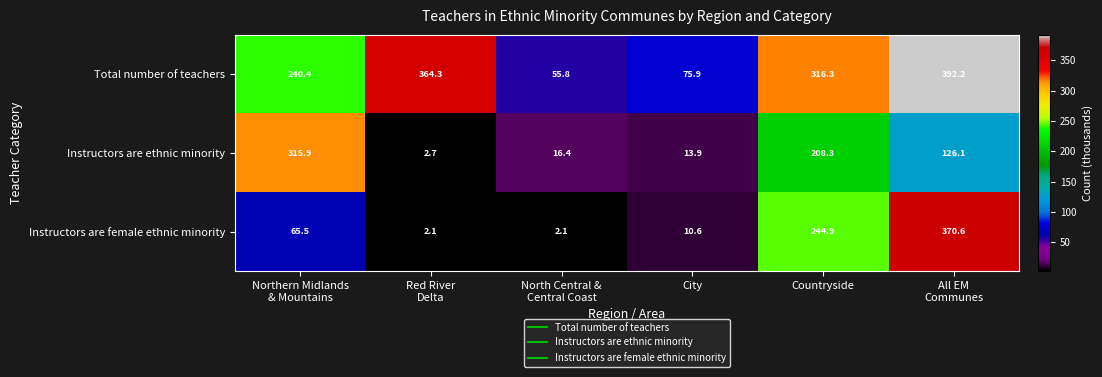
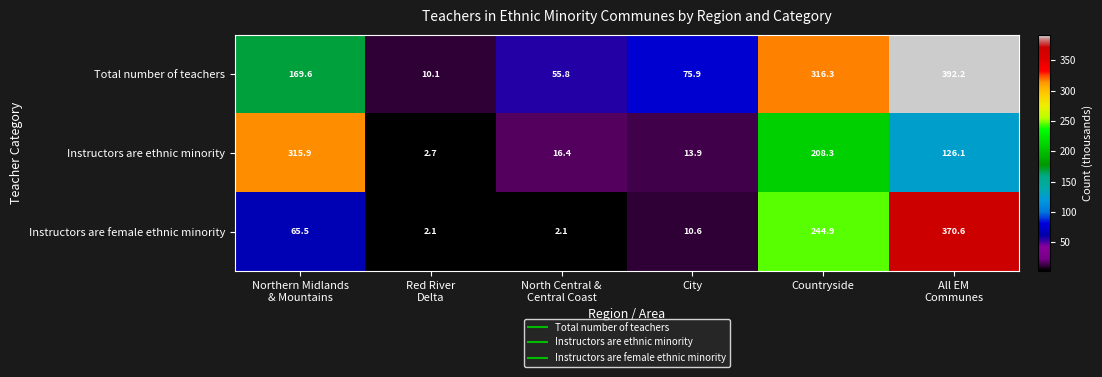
  {
    "Total number of teachers": {
-     "Northern Midlands & Mountains": 240.4,
-     "Red River Delta": 364.3,
+     "Northern Midlands & Mountains": 169.6,
+     "Red River Delta": 10.1,
      "North Central & Central Coast": 55.8,
      "City": 75.9,
      "Countryside": 316.3,
      "All EM Communes": 392.2
    },
    "Instructors are ethnic minority": {
      "Northern Midlands & Mountains": 315.9,
      "Red River Delta": 2.7,
      "North Central & Central Coast": 16.4,
      "City": 13.9,
      "Countryside": 208.3,
      "All EM Communes": 126.1
    },
    "Instructors are female ethnic minority": {
      "Northern Midlands & Mountains": 65.5,
      "Red River Delta": 2.1,
      "North Central & Central Coast": 2.1,
      "City": 10.6,
      "Countryside": 244.9,
      "All EM Communes": 370.6
    }
  }
